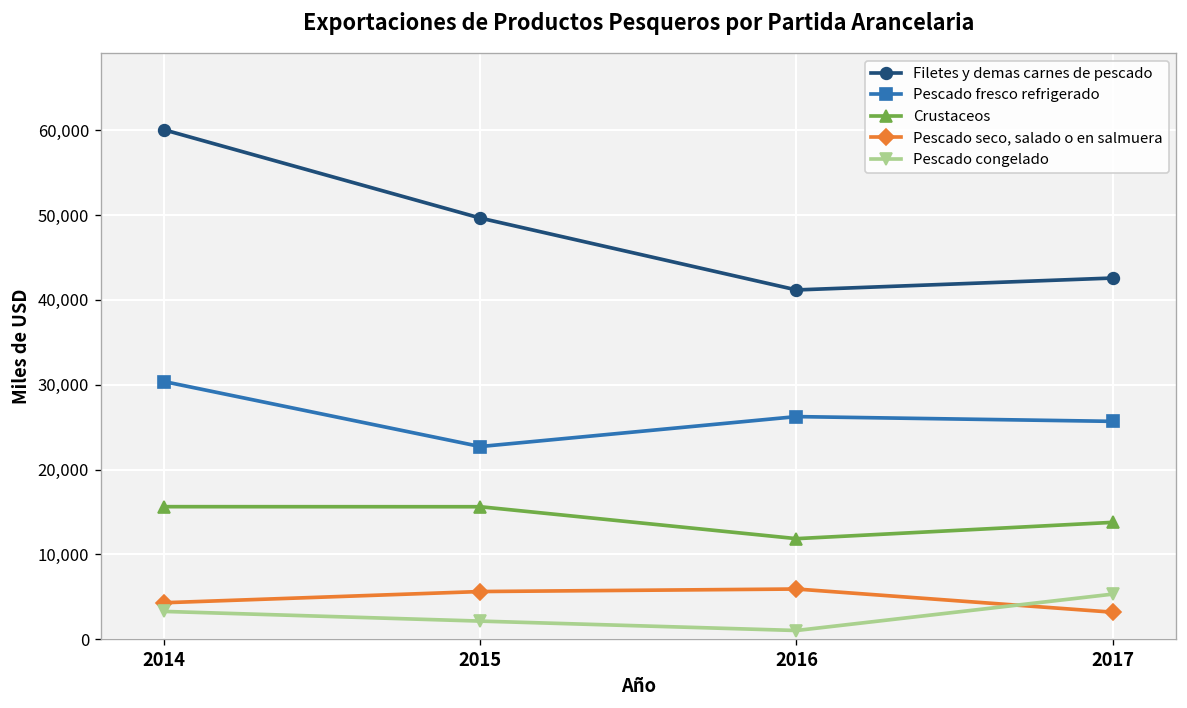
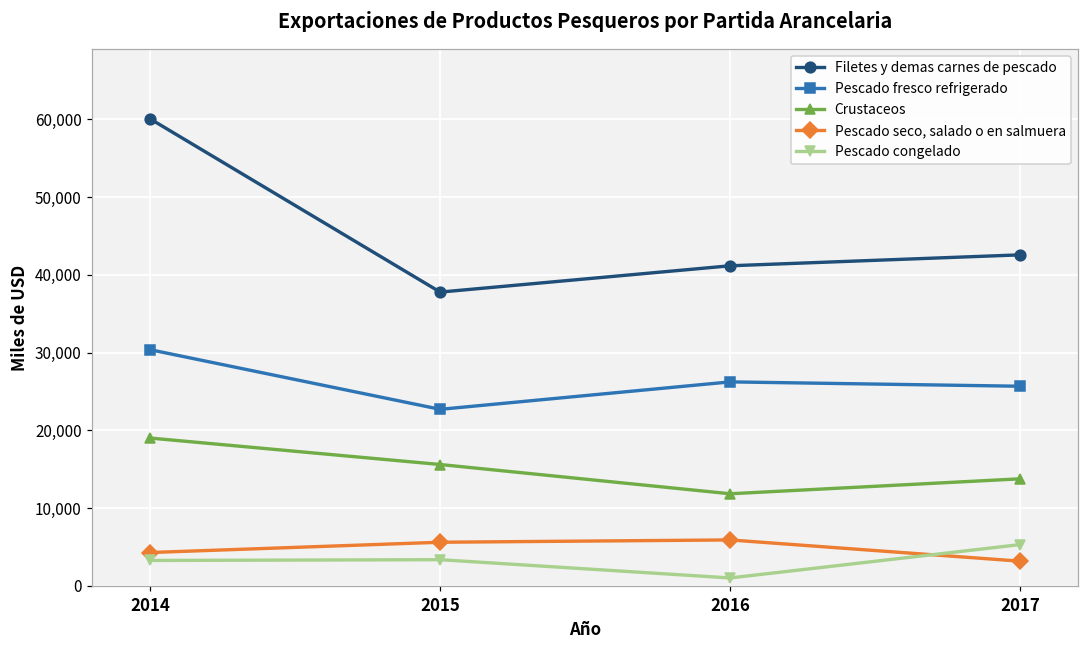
  {
    "Filetes y demas carnes de pescado": {
      "2014": "60,000",
-     "2015": "50,000",
+     "2015": "38,000",
      "2016": "41,000",
      "2017": "43,000"
    },
    "Pescado fresco refrigerado": {
      "2014": "30,000",
      "2015": "23,000",
      "2016": "26,000",
      "2017": "26,000"
    },
    "Crustaceos": {
-     "2014": "16,000",
+     "2014": "19,000",
      "2015": "16,000",
      "2016": "12,000",
      "2017": "14,000"
    },
    "Pescado seco, salado o en salmuera": {
      "2014": "4,000",
      "2015": "6,000",
      "2016": "6,000",
      "2017": "3,000"
    },
    "Pescado congelado": {
      "2014": "3,000",
-     "2015": "2,000",
+     "2015": "3,000",
      "2016": "1,000",
      "2017": "5,000"
    }
  }
